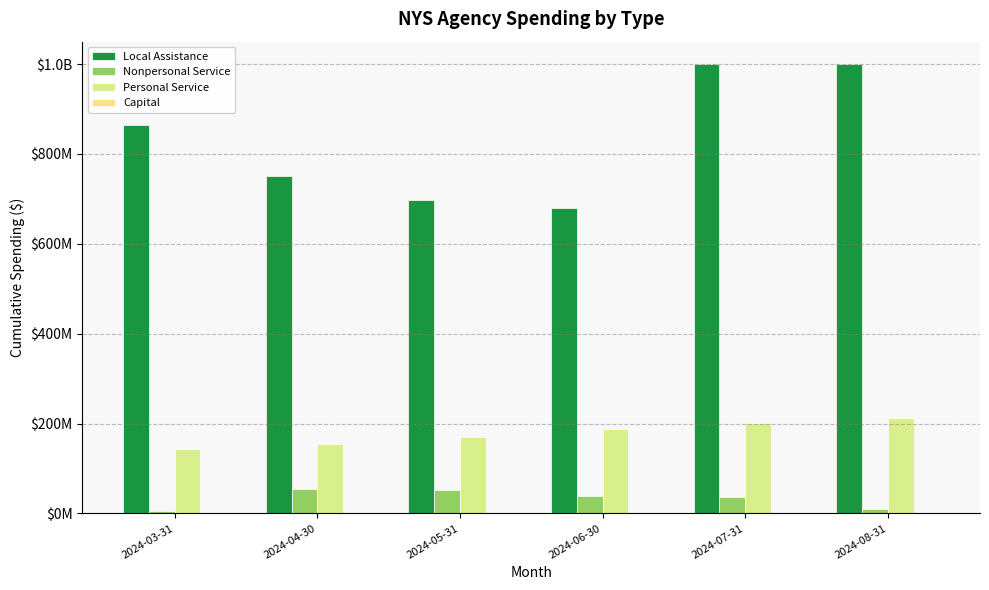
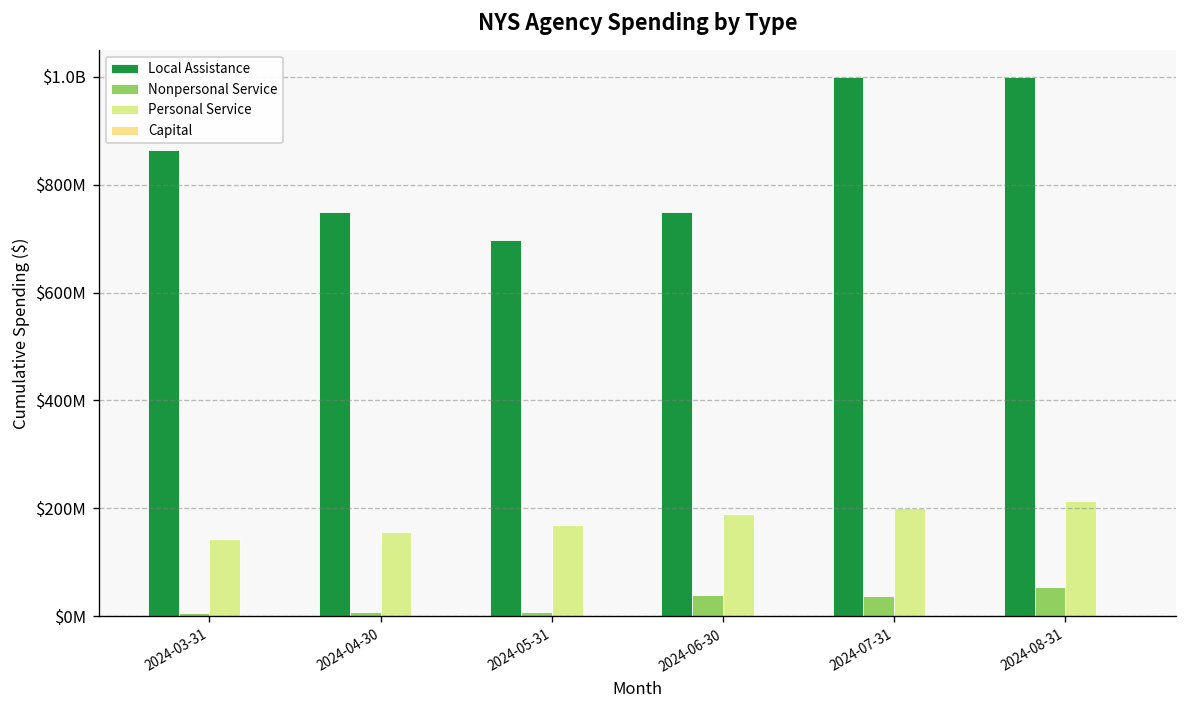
  {
    "Local Assistance": {
      "2024-03-31": "$860000000",
      "2024-04-30": "$750000000",
      "2024-05-31": "$700000000",
-     "2024-06-30": "$680000000",
+     "2024-06-30": "$750000000",
      "2024-07-31": "$1000000000",
      "2024-08-31": "$1000000000"
    },
    "Nonpersonal Service": {
      "2024-03-31": "$10000000",
-     "2024-04-30": "$50000000",
-     "2024-05-31": "$50000000",
+     "2024-04-30": "$10000000",
+     "2024-05-31": "$10000000",
      "2024-06-30": "$40000000",
      "2024-07-31": "$40000000",
-     "2024-08-31": "$10000000"
+     "2024-08-31": "$50000000"
    }
  }
